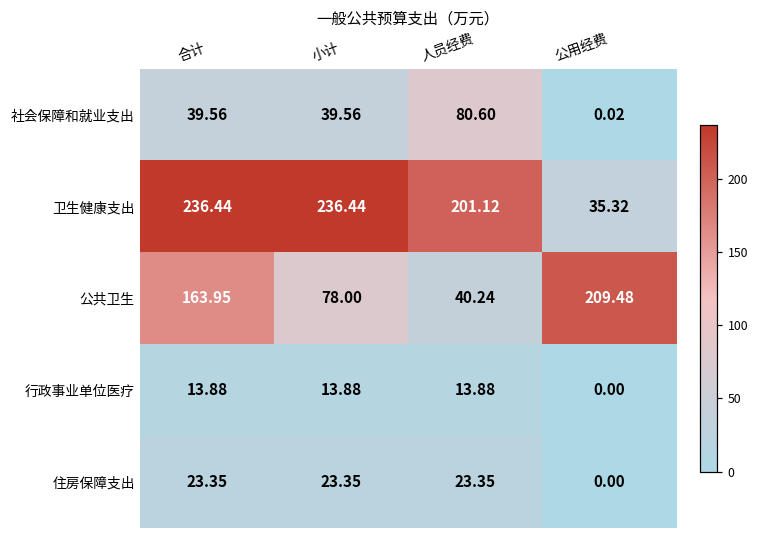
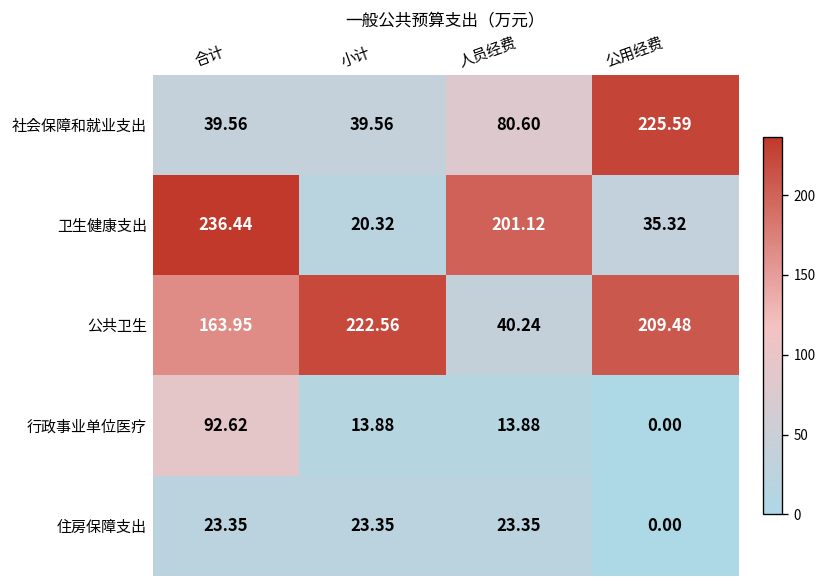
  {
    "社会保障和就业支出": {
      "合计": 39.56,
      "小计": 39.56,
      "人员经费": 80.60,
-     "公用经费": 0.02
+     "公用经费": 225.59
    },
    "卫生健康支出": {
      "合计": 236.44,
-     "小计": 236.44,
+     "小计": 20.32,
      "人员经费": 201.12,
      "公用经费": 35.32
    },
    "公共卫生": {
      "合计": 163.95,
-     "小计": 78.00,
+     "小计": 222.56,
      "人员经费": 40.24,
      "公用经费": 209.48
    },
    "行政事业单位医疗": {
-     "合计": 13.88,
+     "合计": 92.62,
      "小计": 13.88,
      "人员经费": 13.88,
      "公用经费": 0.00
    },
    "住房保障支出": {
      "合计": 23.35,
      "小计": 23.35,
      "人员经费": 23.35,
      "公用经费": 0.00
    }
  }
